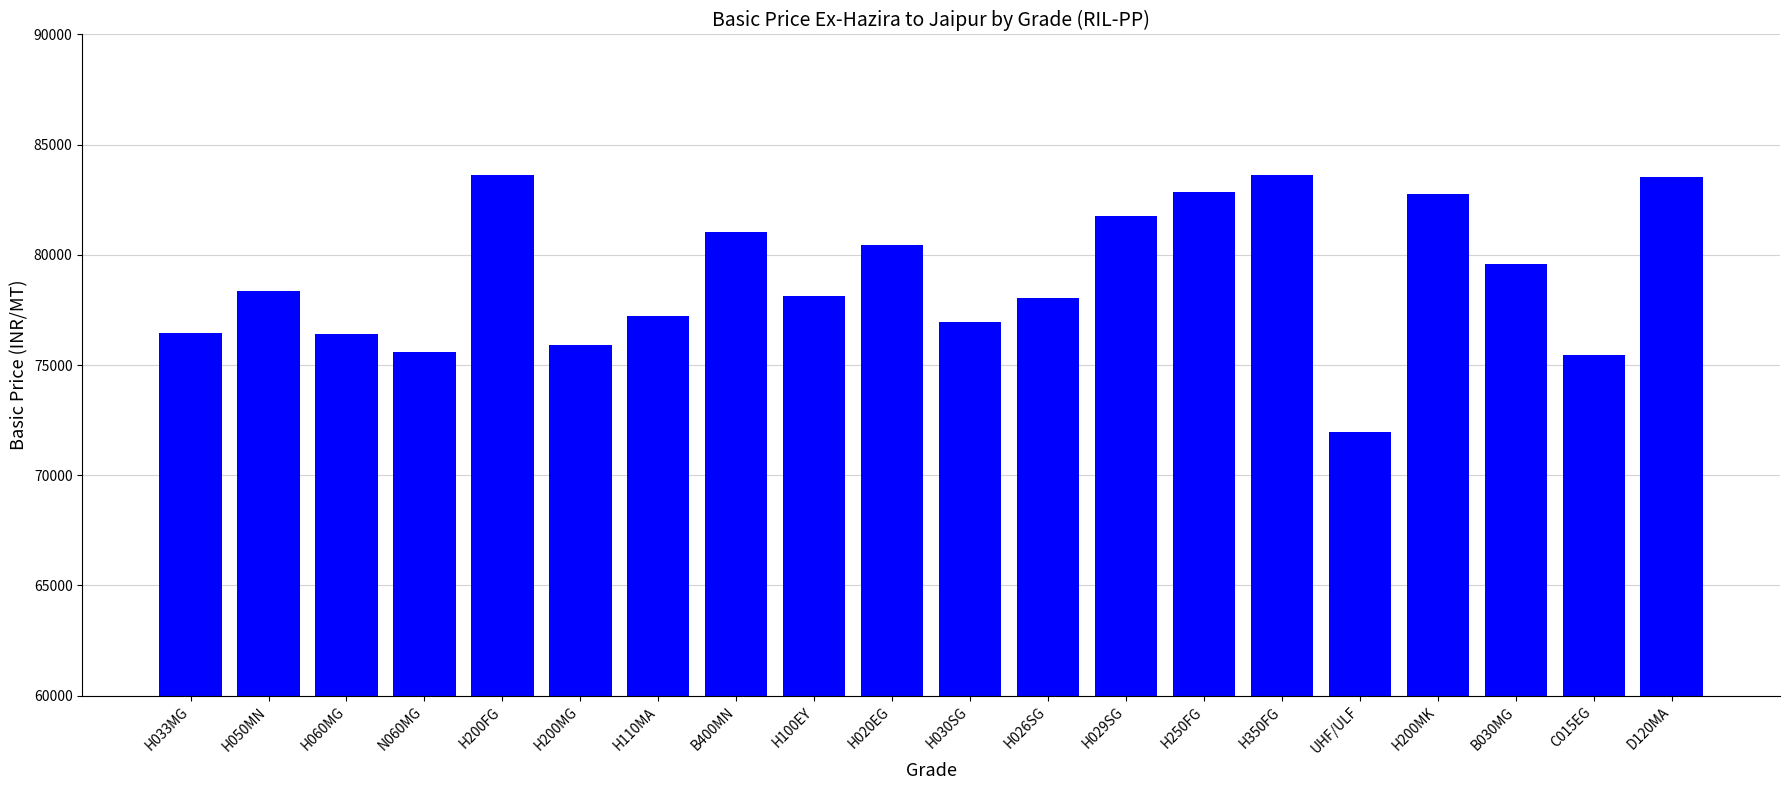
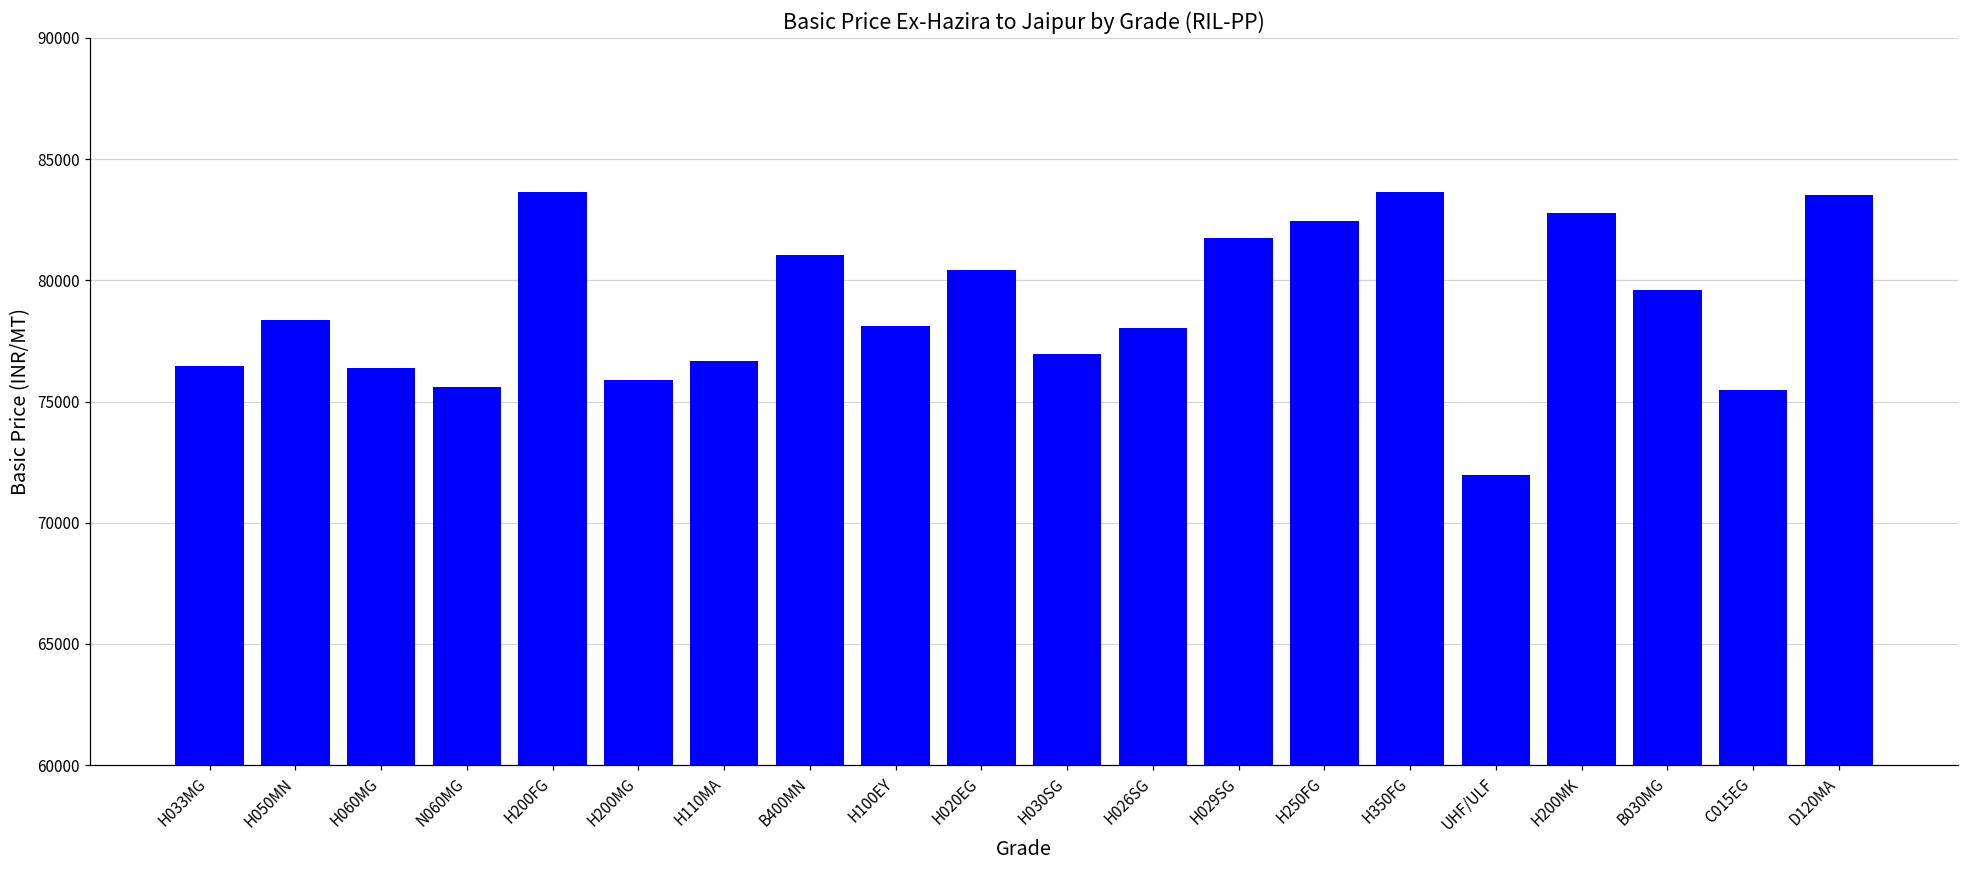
  {
    "H033MG": 76500,
    "H050MN": 78400,
    "H060MG": 76400,
    "N060MG": 75600,
    "H200FG": 83600,
    "H200MG": 75900,
-   "H110MA": 77200,
+   "H110MA": 76700,
    "B400MN": 81100,
    "H100EY": 78100,
    "H020EG": 80400,
    "H030SG": 77000,
    "H026SG": 78000,
    "H029SG": 81700,
-   "H250FG": 82800,
+   "H250FG": 82400,
    "H350FG": 83600,
    "UHF/ULF": 72000,
    "H200MK": 82800,
    "B030MG": 79600,
    "C015EG": 75500,
    "D120MA": 83500
  }
